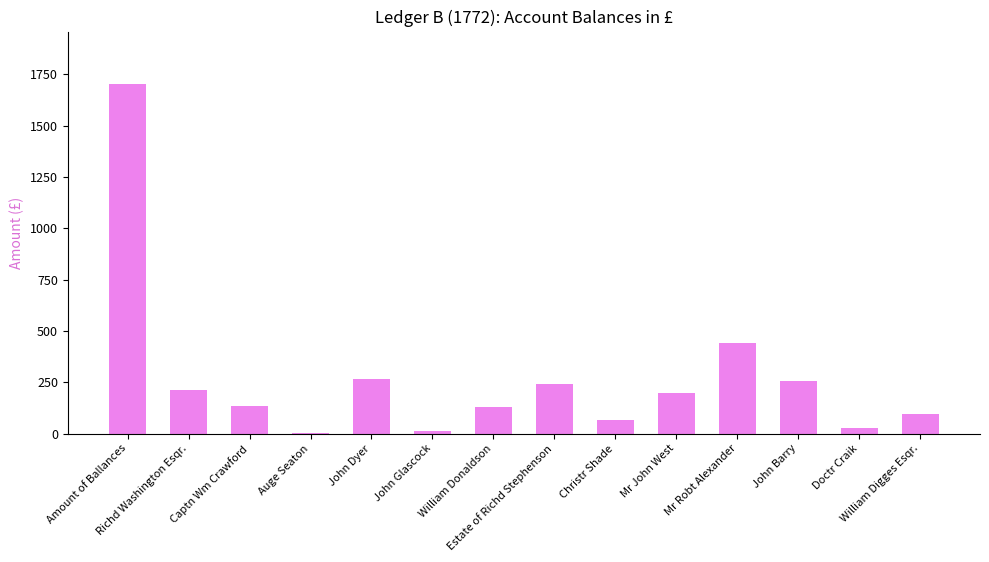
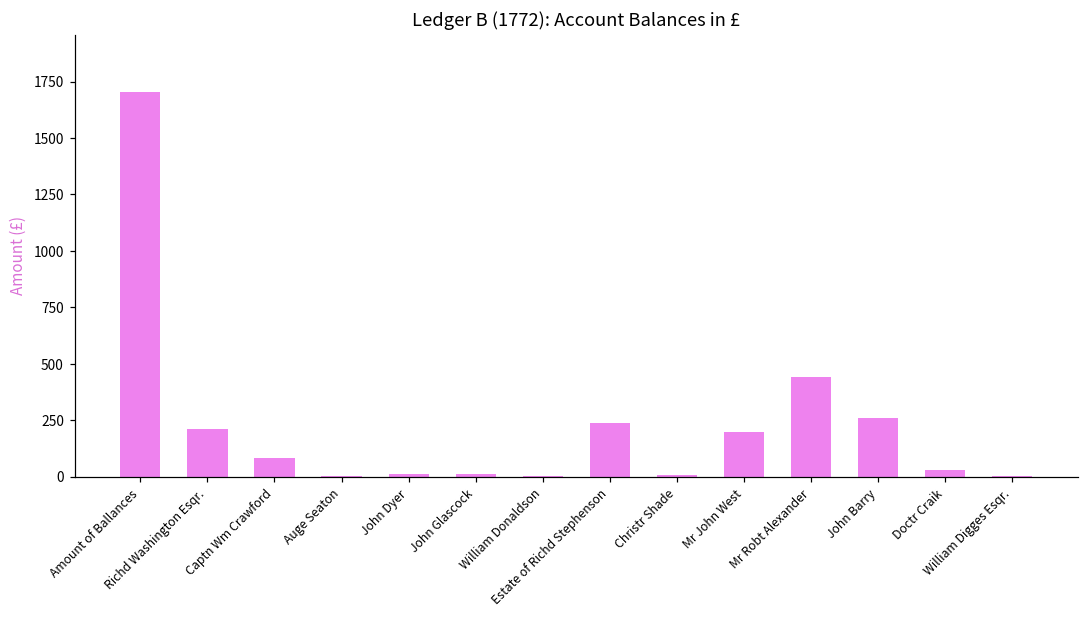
  {
    "Amount of Ballances": 1700,
    "Richd Washington Esqr.": 210,
-   "Captn Wm Crawford": 130,
-   "John Dyer": 270,
-   "William Donaldson": 130,
+   "Captn Wm Crawford": 80,
+   "John Dyer": 10,
+   "William Donaldson": 0,
    "Estate of Richd Stephenson": 240,
-   "Christr Shade": 70,
+   "Christr Shade": 10,
    "Mr John West": 200,
    "Mr Robt Alexander": 440,
    "John Barry": 260,
    "Doctr Craik": 30,
-   "William Digges Esqr.": 100
+   "William Digges Esqr.": 0
  }
